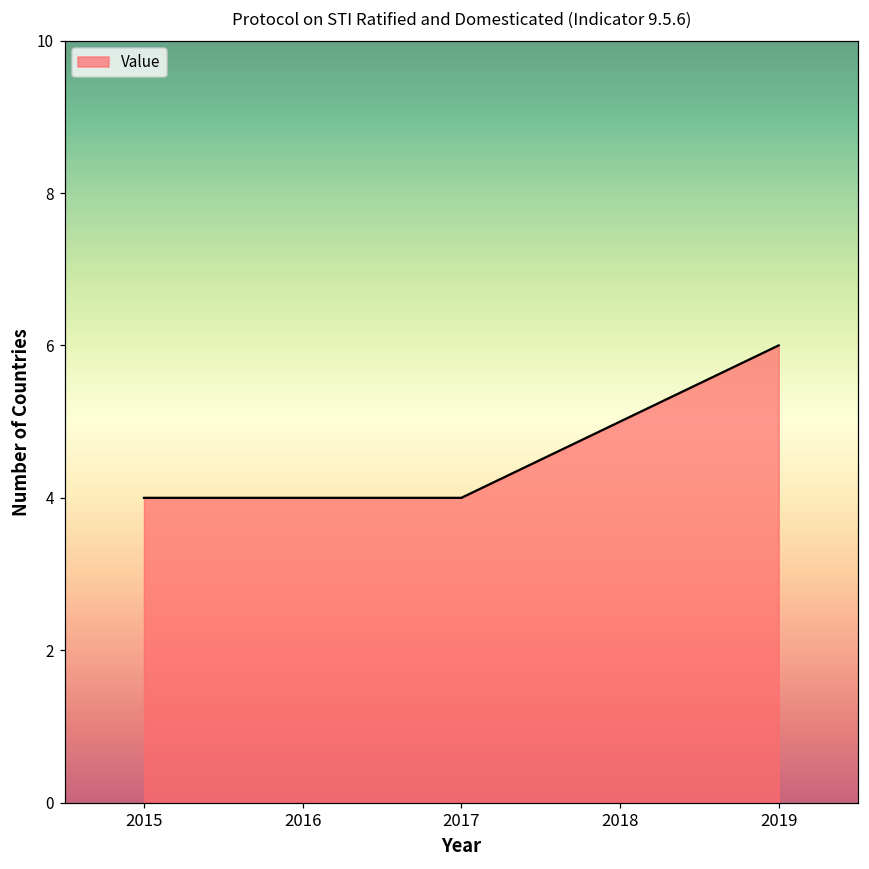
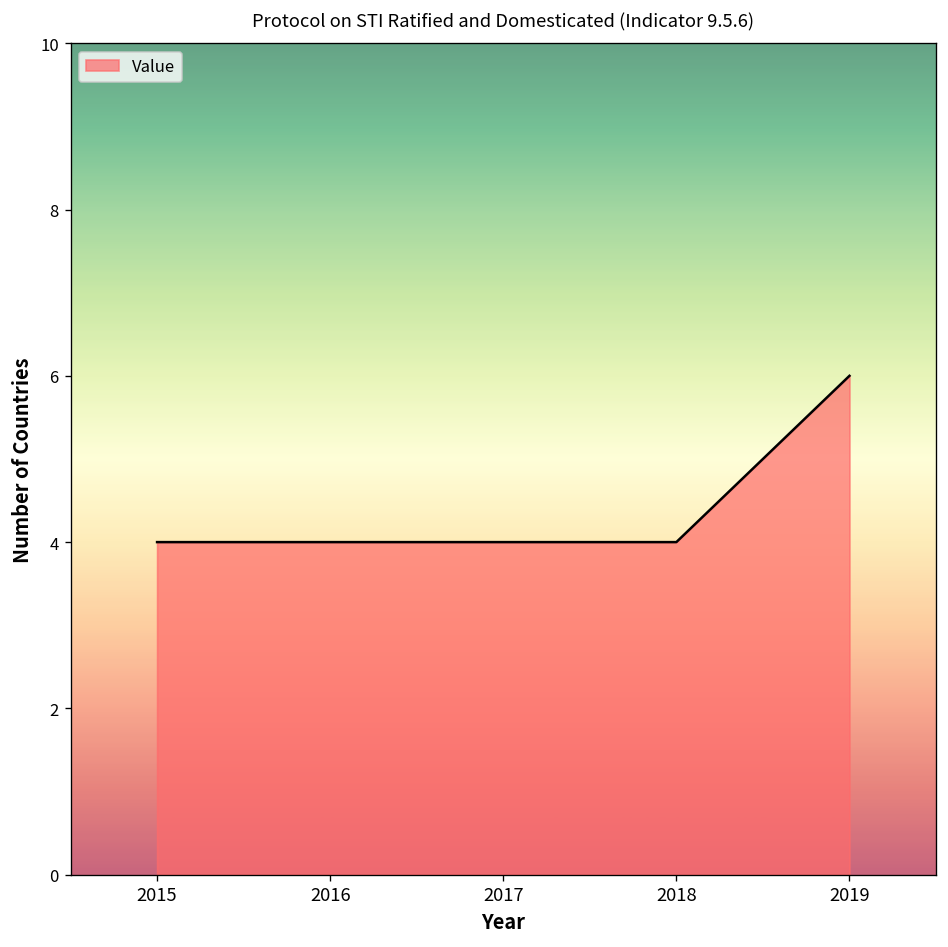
  {
    "2015": 4,
    "2016": 4,
    "2017": 4,
-   "2018": 5,
+   "2018": 4,
    "2019": 6
  }
